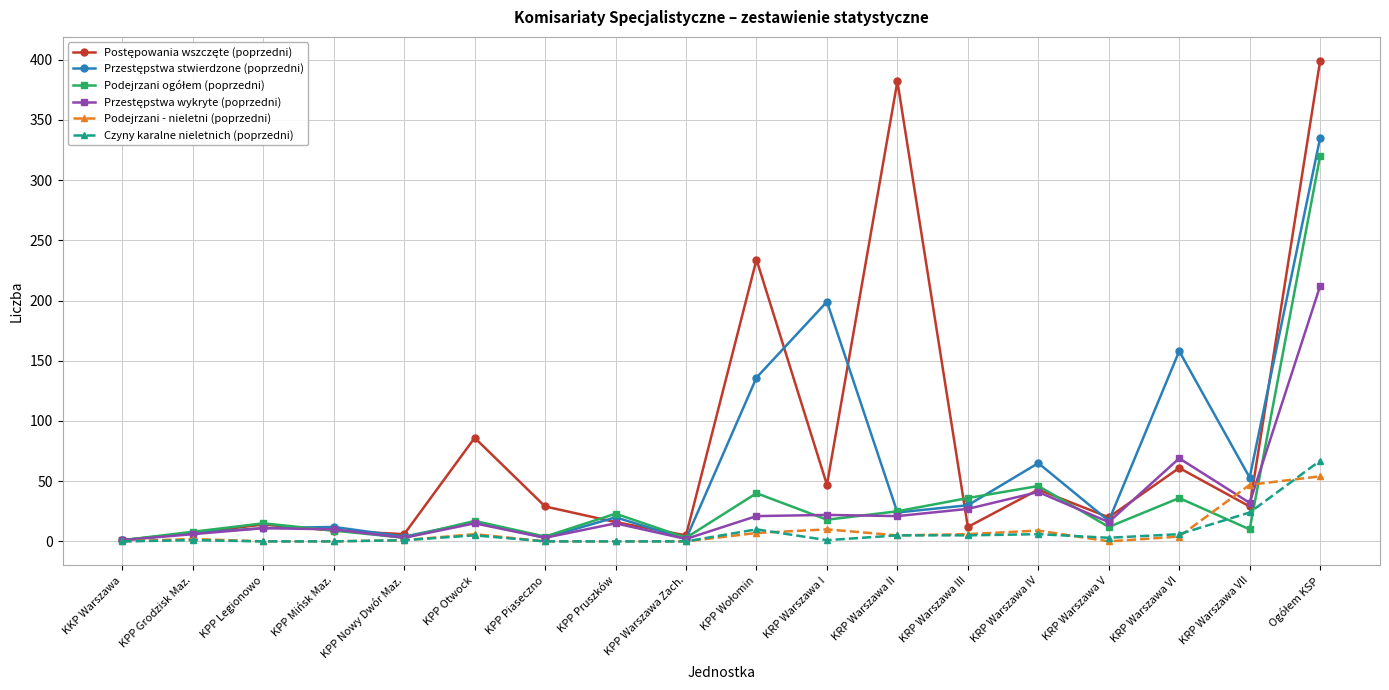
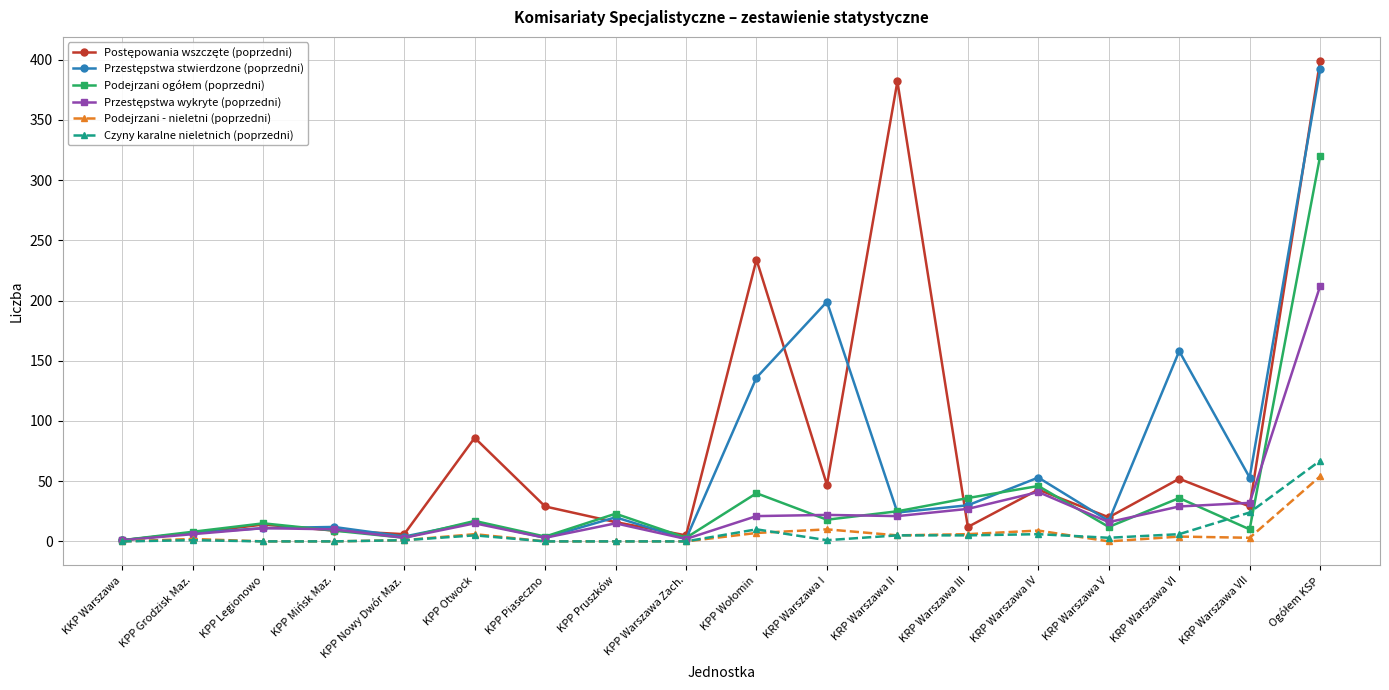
  {
    "Postępowania wszczęte (poprzedni)": {
      "KPP Otwock": 86,
      "KPP Piaseczno": 29,
      "KPP Wołomin": 234,
      "KRP Warszawa I": 47,
      "KRP Warszawa II": 382,
      "KRP Warszawa III": 12,
      "KRP Warszawa V": 20,
-     "KRP Warszawa VI": 61,
+     "KRP Warszawa VI": 52,
      "KRP Warszawa VII": 29,
      "Ogółem KSP": 399
    },
    "Przestępstwa stwierdzone (poprzedni)": {
      "KPP Pruszków": 20,
      "KPP Wołomin": 136,
      "KRP Warszawa I": 199,
      "KRP Warszawa III": 30,
-     "KRP Warszawa IV": 65,
+     "KRP Warszawa IV": 53,
      "KRP Warszawa VI": 158,
      "KRP Warszawa VII": 53,
-     "Ogółem KSP": 335
+     "Ogółem KSP": 392
    },
    "Przestępstwa wykryte (poprzedni)": {
      "KPP Wołomin": 21,
      "KRP Warszawa I": 22,
      "KRP Warszawa II": 21,
      "KRP Warszawa III": 27,
-     "KRP Warszawa VI": 69,
+     "KRP Warszawa VI": 29,
      "KRP Warszawa VII": 32,
      "Ogółem KSP": 212
    },
    "Podejrzani - nieletni (poprzedni)": {
      "KPP Wołomin": 7,
      "KRP Warszawa I": 10,
      "KRP Warszawa IV": 9,
      "KRP Warszawa V": 0,
-     "KRP Warszawa VII": 47,
+     "KRP Warszawa VII": 3,
      "Ogółem KSP": 54
    }
  }
